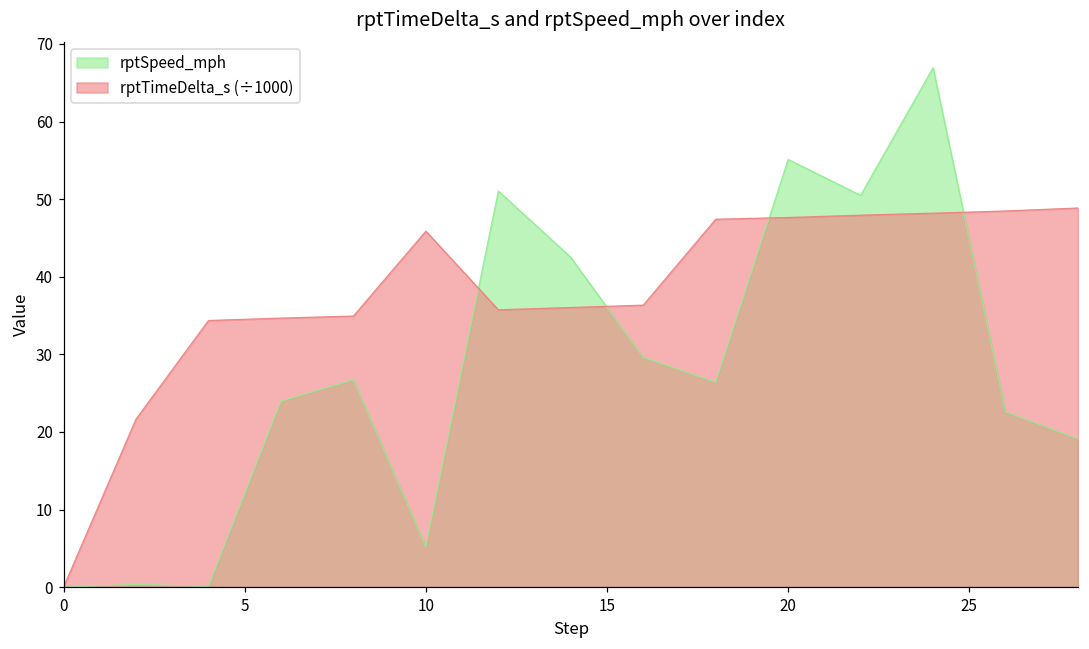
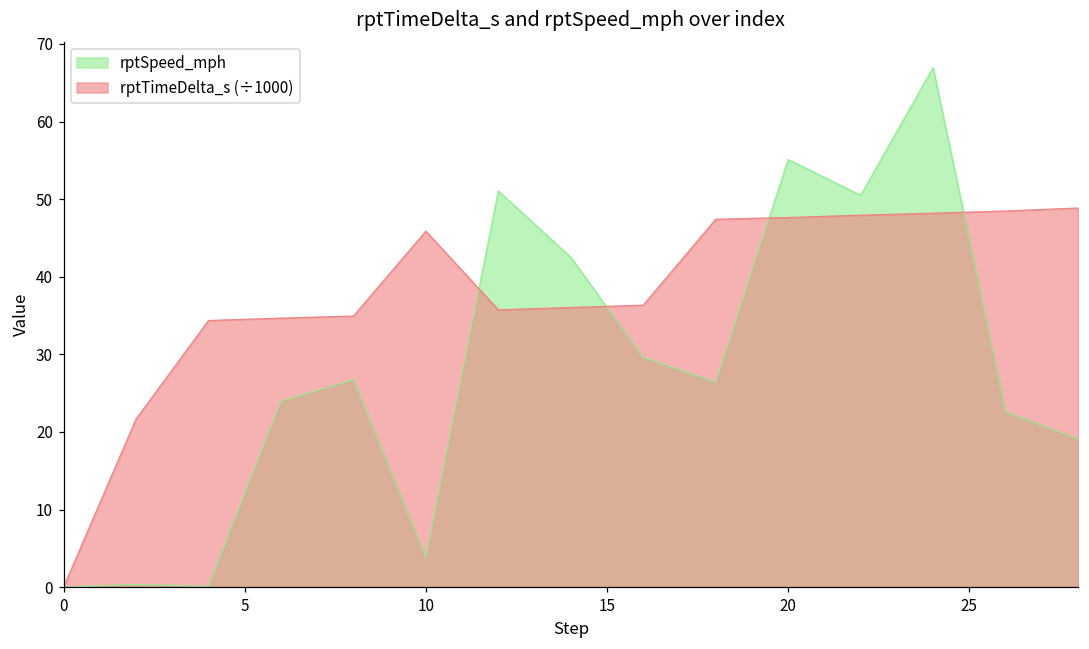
  {
    "rptSpeed_mph": {
-     "10": 5,
+     "10": 4,
      "20": 55
    },
    "rptTimeDelta_s (÷1000)": {
      "10": 46,
      "20": 48
    }
  }
